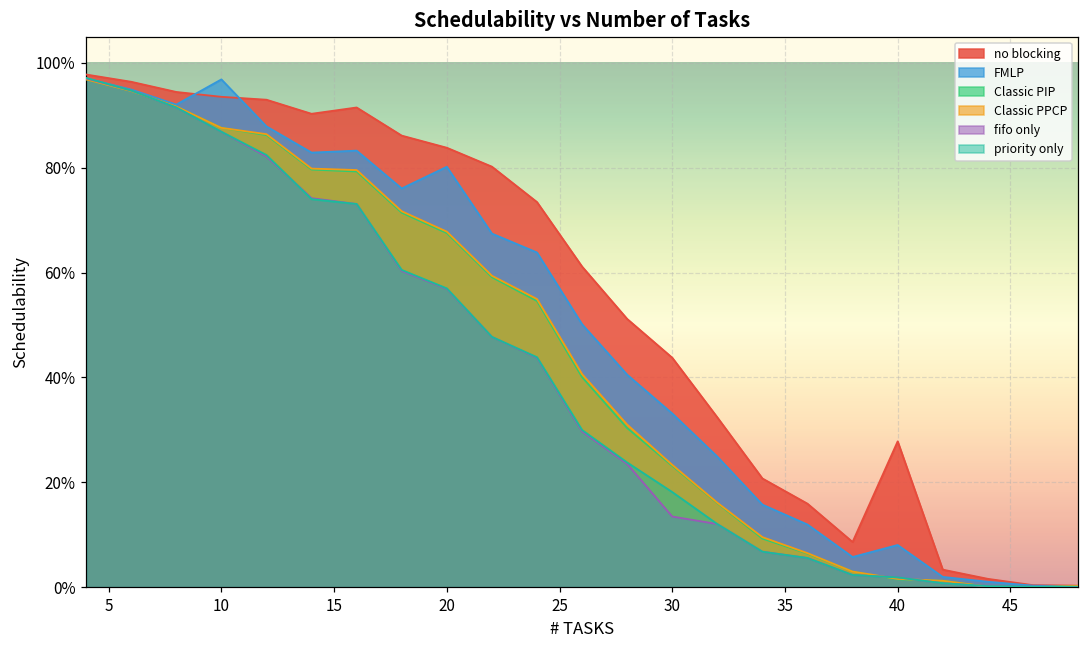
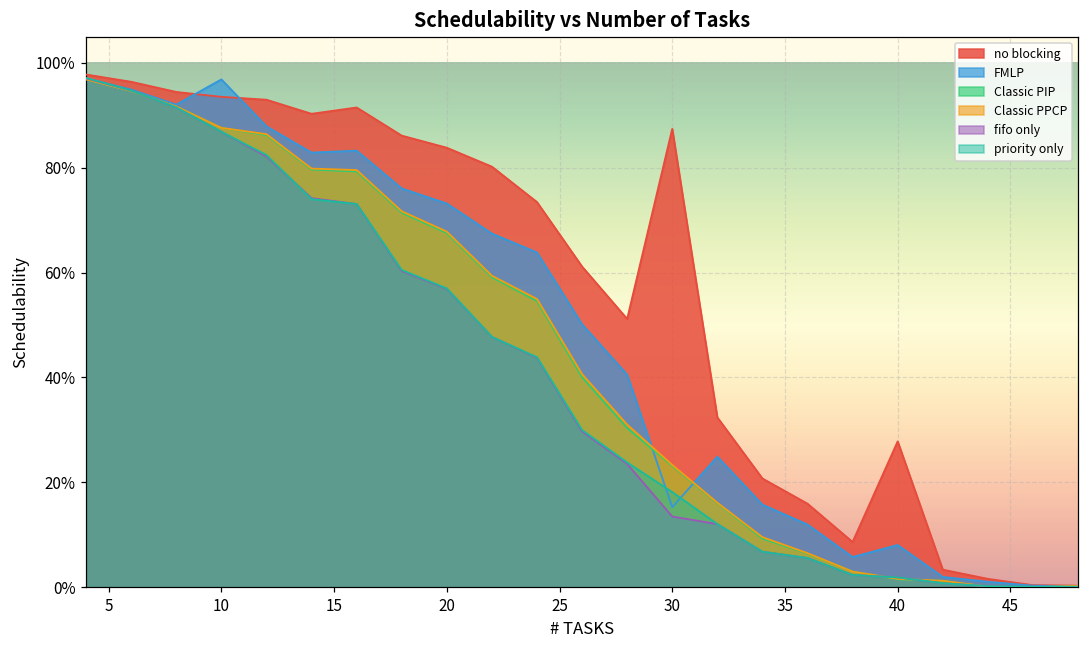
  {
    "no blocking": {
      "10": "94%",
      "20": "84%",
-     "30": "44%",
+     "30": "87%",
      "40": "28%"
    },
    "FMLP": {
      "10": "97%",
-     "20": "80%",
-     "30": "33%",
+     "20": "73%",
+     "30": "15%",
      "40": "8%"
    },
    "fifo only": {
      "30": "13%"
    }
  }
